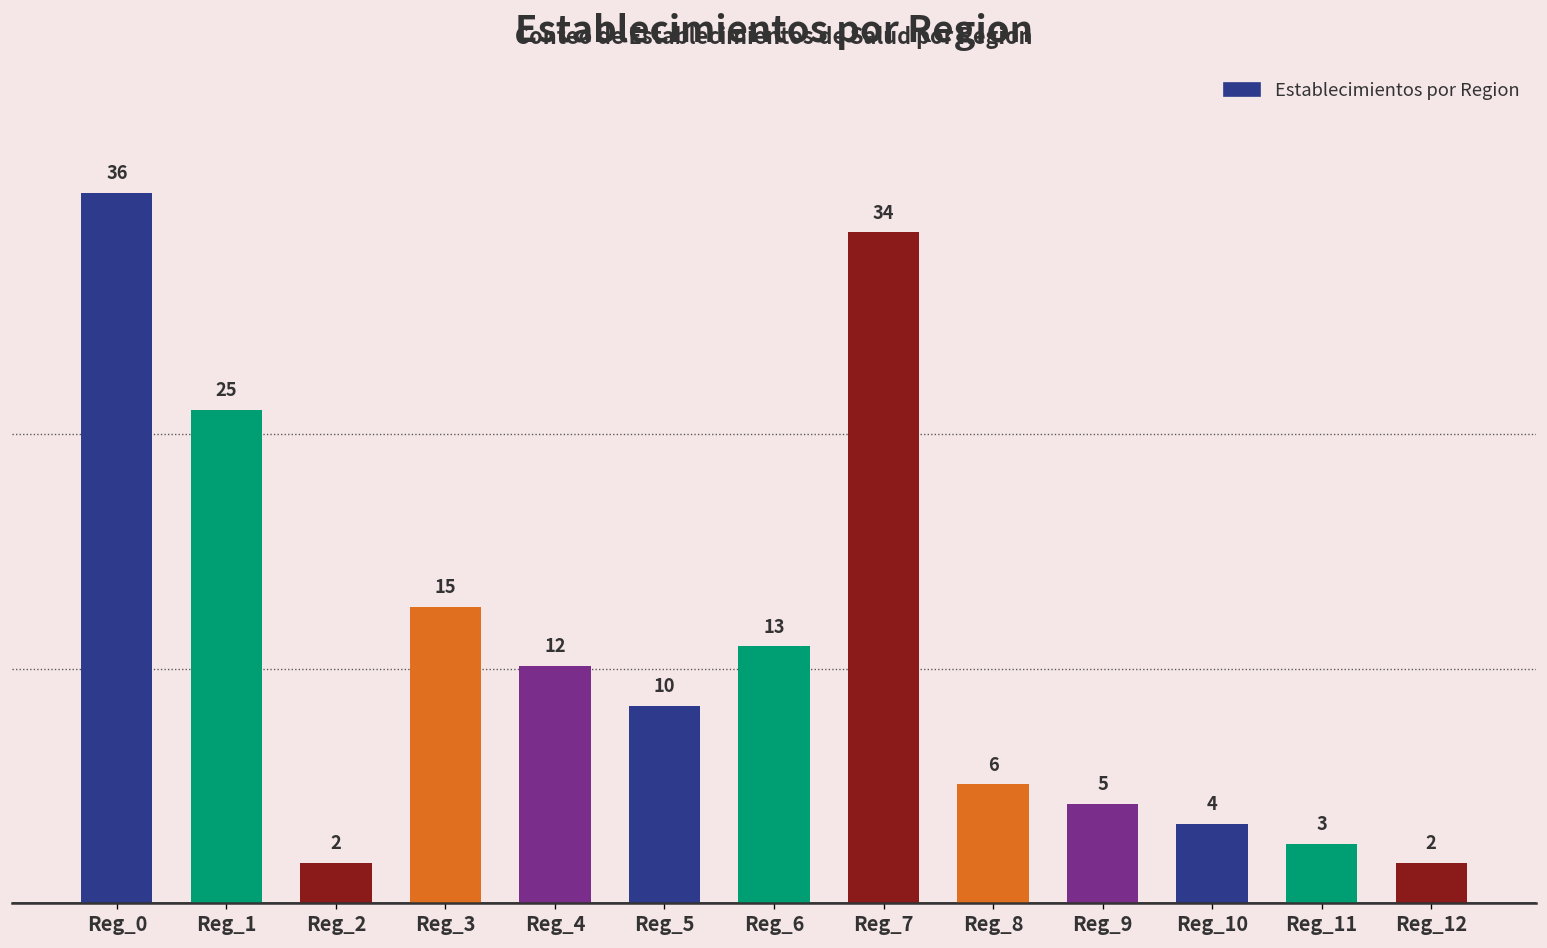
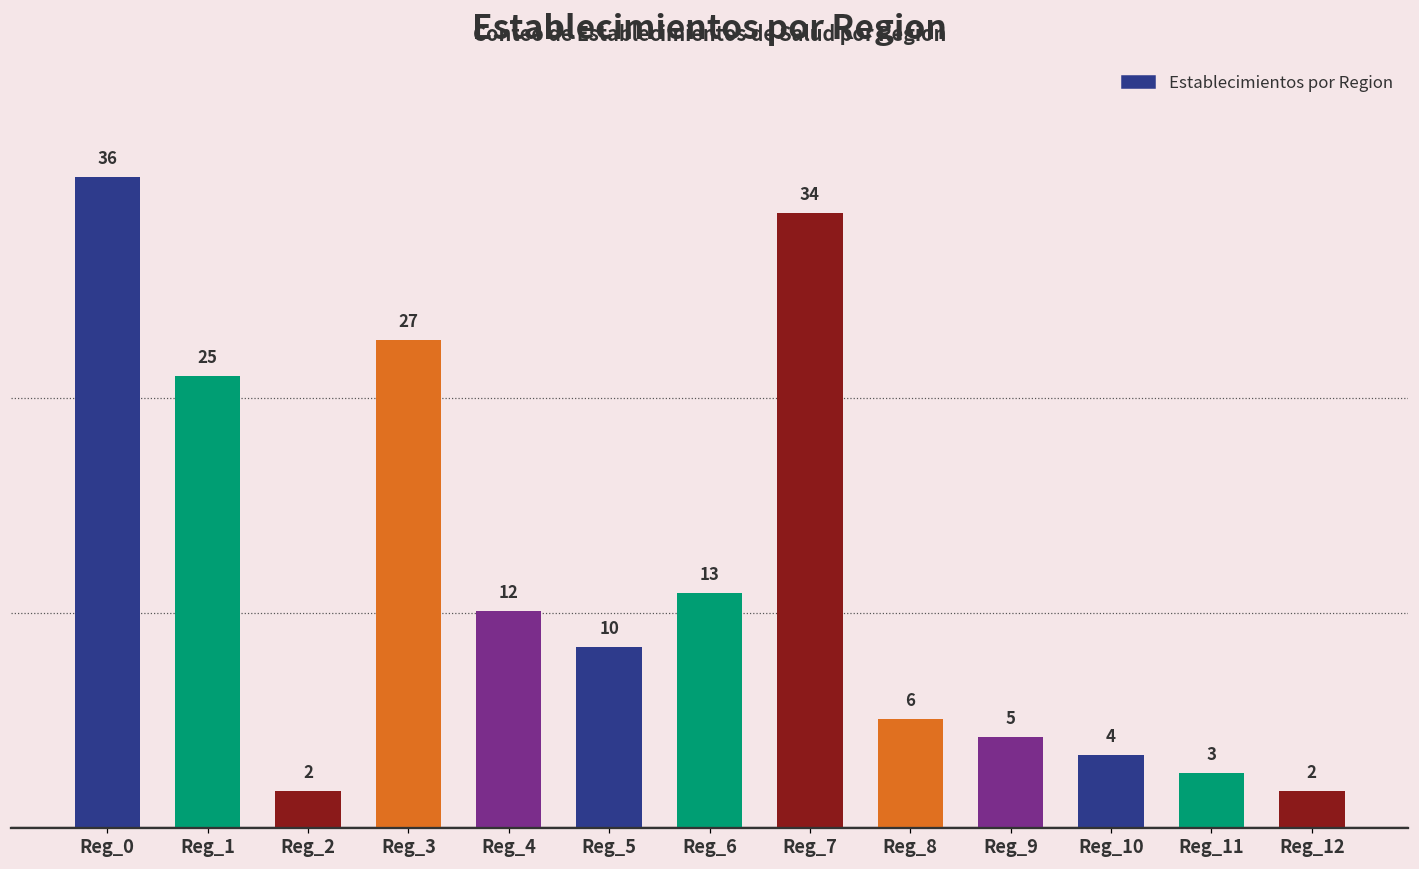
  {
    "Reg_0": 36,
    "Reg_1": 25,
    "Reg_2": 2,
-   "Reg_3": 15,
+   "Reg_3": 27,
    "Reg_4": 12,
    "Reg_5": 10,
    "Reg_6": 13,
    "Reg_7": 34,
    "Reg_8": 6,
    "Reg_9": 5,
    "Reg_10": 4,
    "Reg_11": 3,
    "Reg_12": 2
  }
